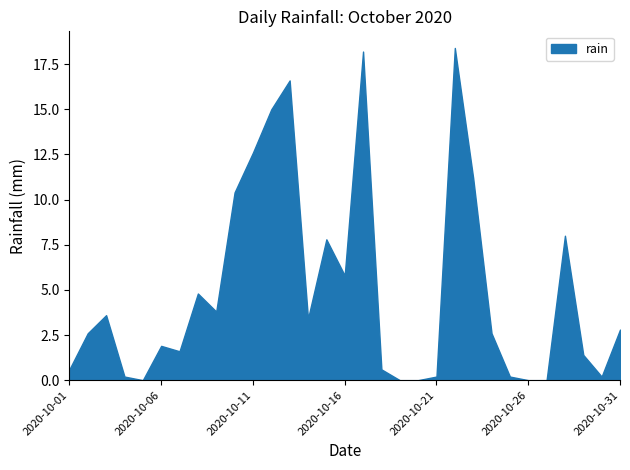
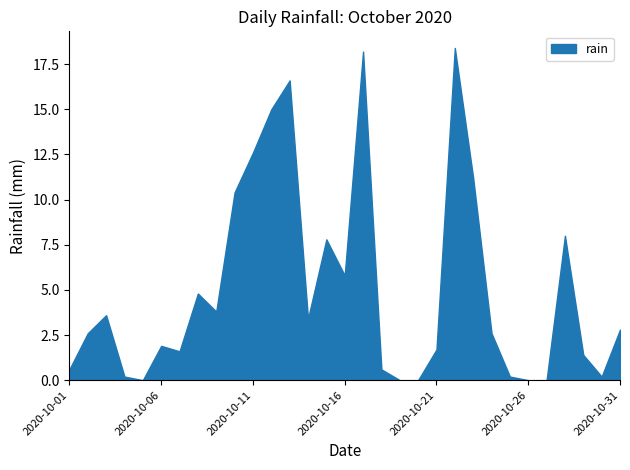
  {
    "2020-10-01": 0.6,
    "2020-10-06": 1.9,
    "2020-10-11": 12.6,
    "2020-10-16": 5.8,
-   "2020-10-21": 0.2,
+   "2020-10-21": 1.7,
    "2020-10-26": 0.0,
    "2020-10-31": 2.8
  }
